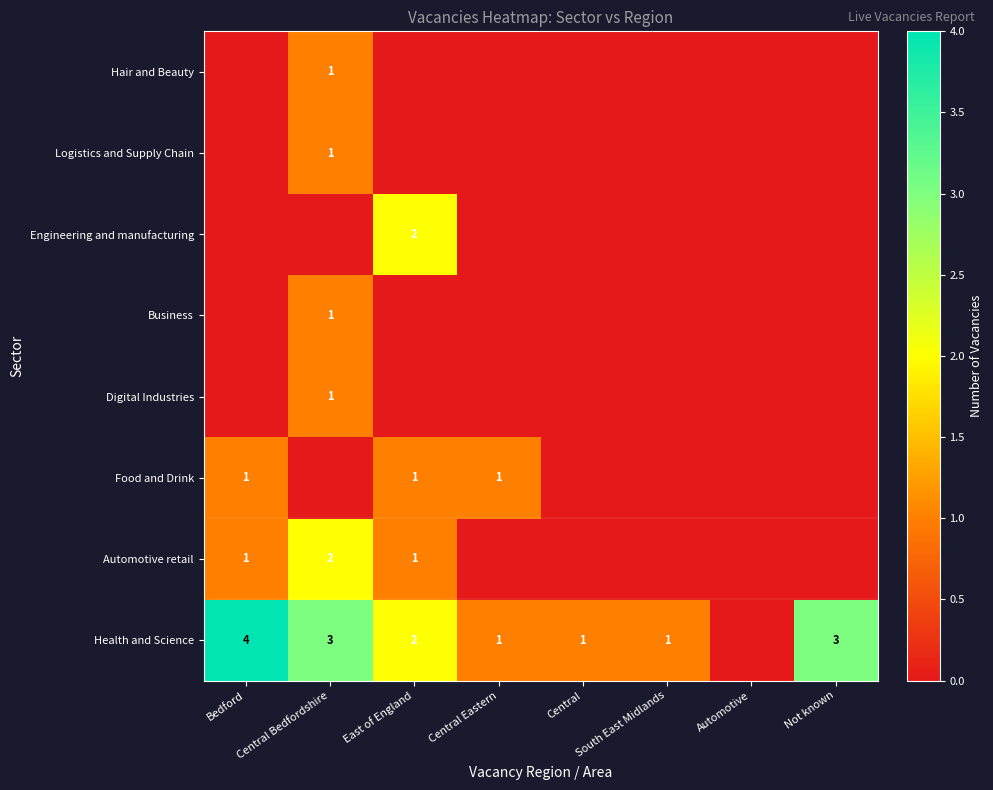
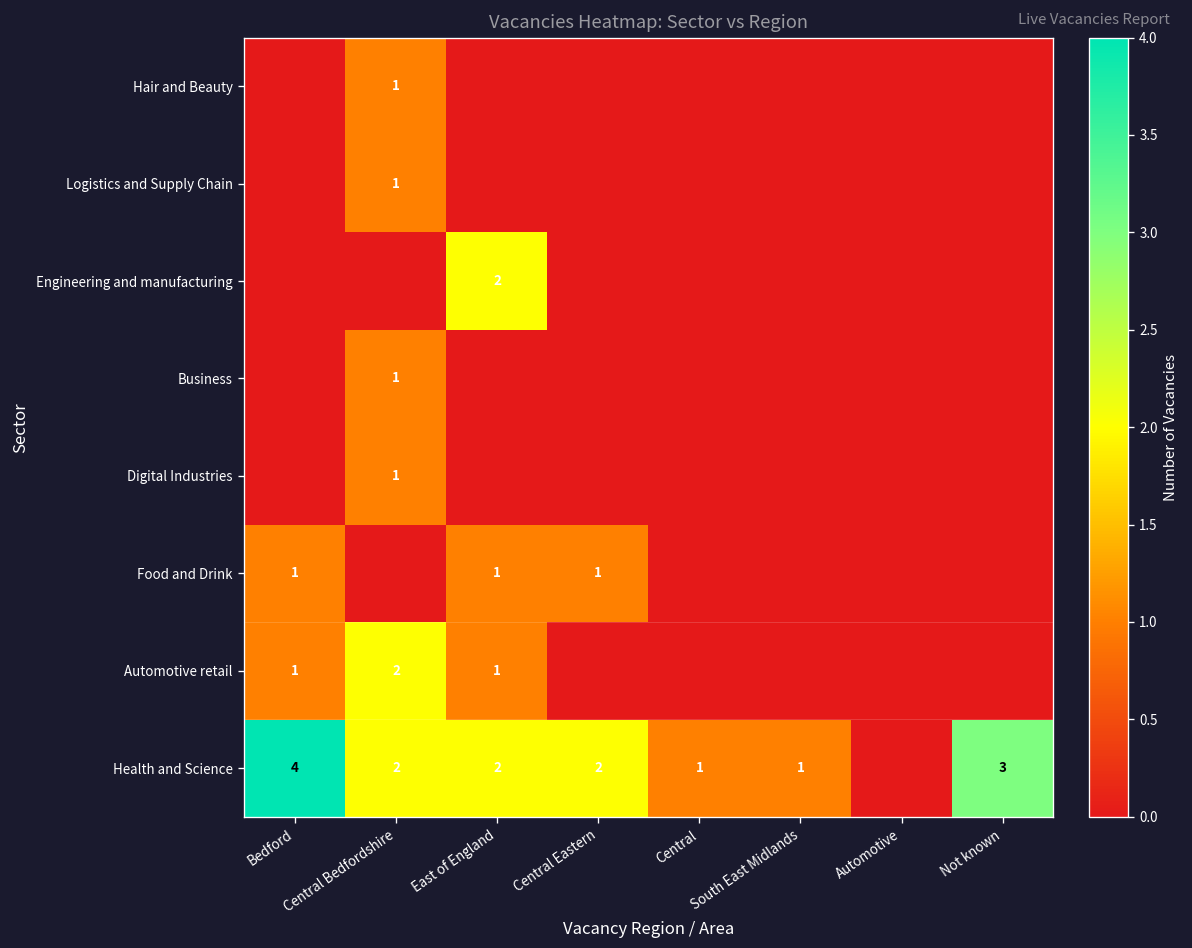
  {
    "Hair and Beauty": {
      "Central Bedfordshire": 1
    },
    "Logistics and Supply Chain": {
      "Central Bedfordshire": 1
    },
    "Engineering and manufacturing": {
      "East of England": 2
    },
    "Business": {
      "Central Bedfordshire": 1
    },
    "Digital Industries": {
      "Central Bedfordshire": 1
    },
    "Food and Drink": {
      "Bedford": 1,
      "East of England": 1,
      "Central Eastern": 1
    },
    "Automotive retail": {
      "Bedford": 1,
      "Central Bedfordshire": 2,
      "East of England": 1
    },
    "Health and Science": {
      "Bedford": 4,
-     "Central Bedfordshire": 3,
+     "Central Bedfordshire": 2,
      "East of England": 2,
-     "Central Eastern": 1,
+     "Central Eastern": 2,
      "Central": 1,
      "South East Midlands": 1,
      "Not known": 3
    }
  }
